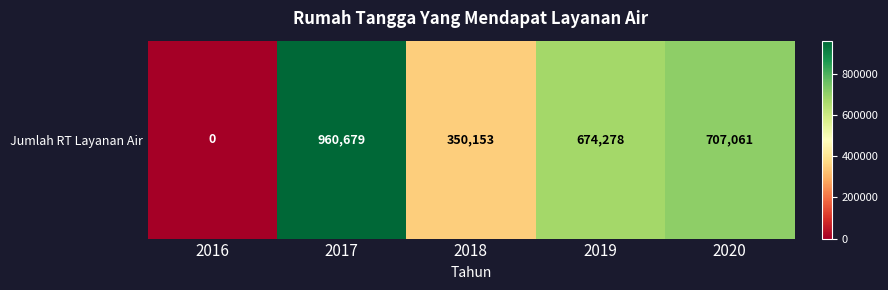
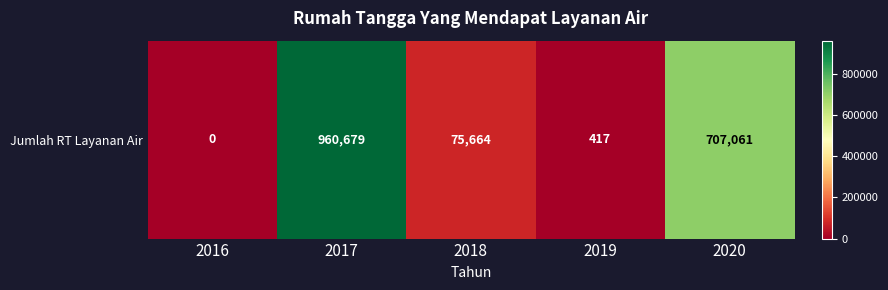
  {
    "Jumlah RT Layanan Air": {
      "2016": "0",
      "2017": "960,679",
-     "2018": "350,153",
-     "2019": "674,278",
+     "2018": "75,664",
+     "2019": "417",
      "2020": "707,061"
    }
  }
